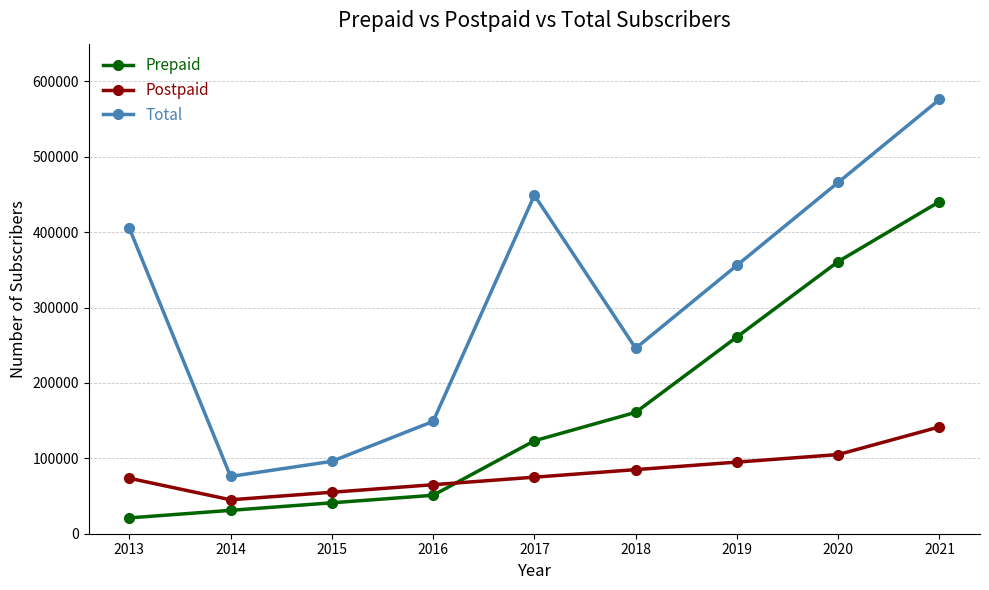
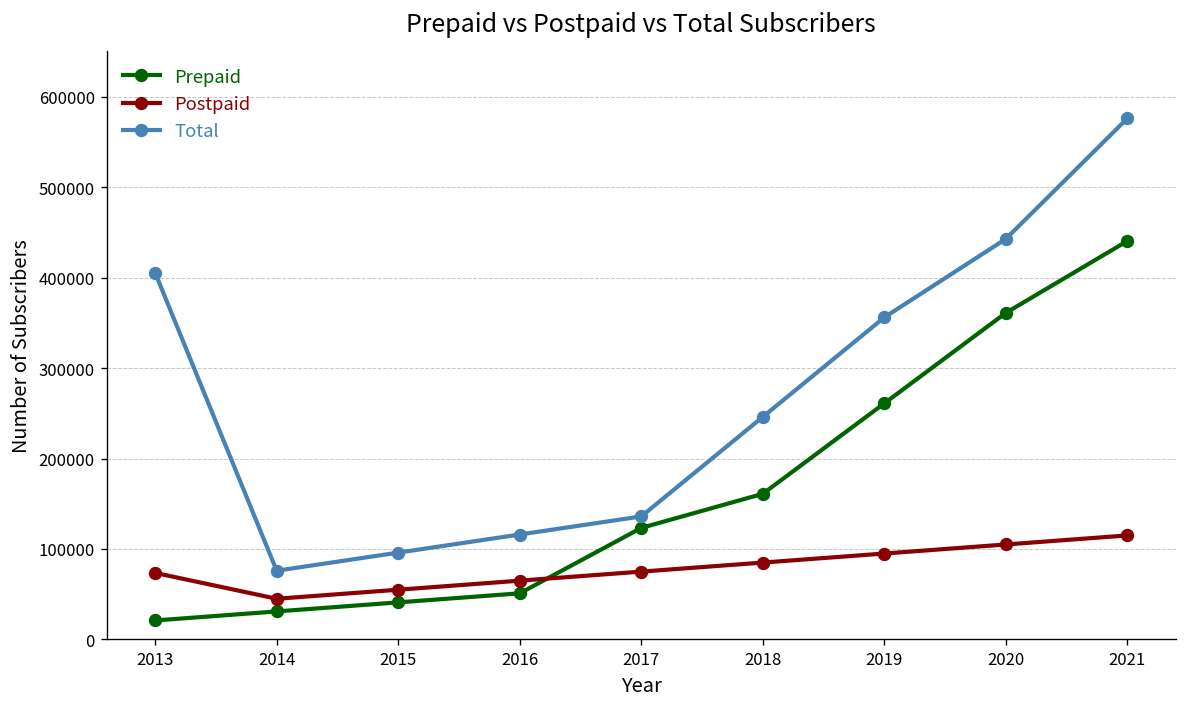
  {
    "Prepaid": {
      "2013": 20000,
      "2014": 30000,
      "2015": 40000,
      "2016": 50000,
      "2017": 120000,
      "2018": 160000,
      "2019": 260000,
      "2020": 360000,
      "2021": 440000
    },
    "Postpaid": {
      "2013": 70000,
      "2014": 50000,
      "2015": 60000,
      "2016": 70000,
      "2017": 80000,
      "2018": 90000,
      "2019": 100000,
      "2020": 110000,
-     "2021": 140000
+     "2021": 120000
    },
    "Total": {
      "2013": 410000,
      "2014": 80000,
      "2015": 100000,
-     "2016": 150000,
-     "2017": 450000,
+     "2016": 120000,
+     "2017": 140000,
      "2018": 250000,
      "2019": 360000,
-     "2020": 470000,
+     "2020": 440000,
      "2021": 580000
    }
  }
